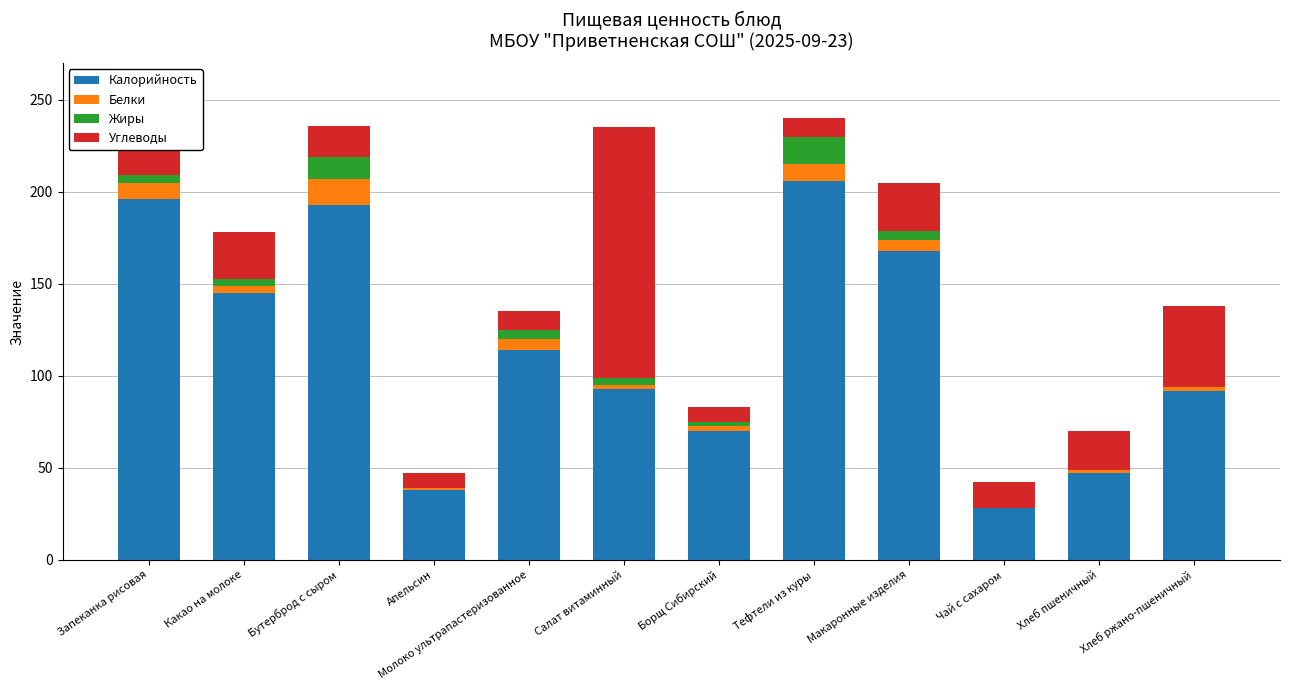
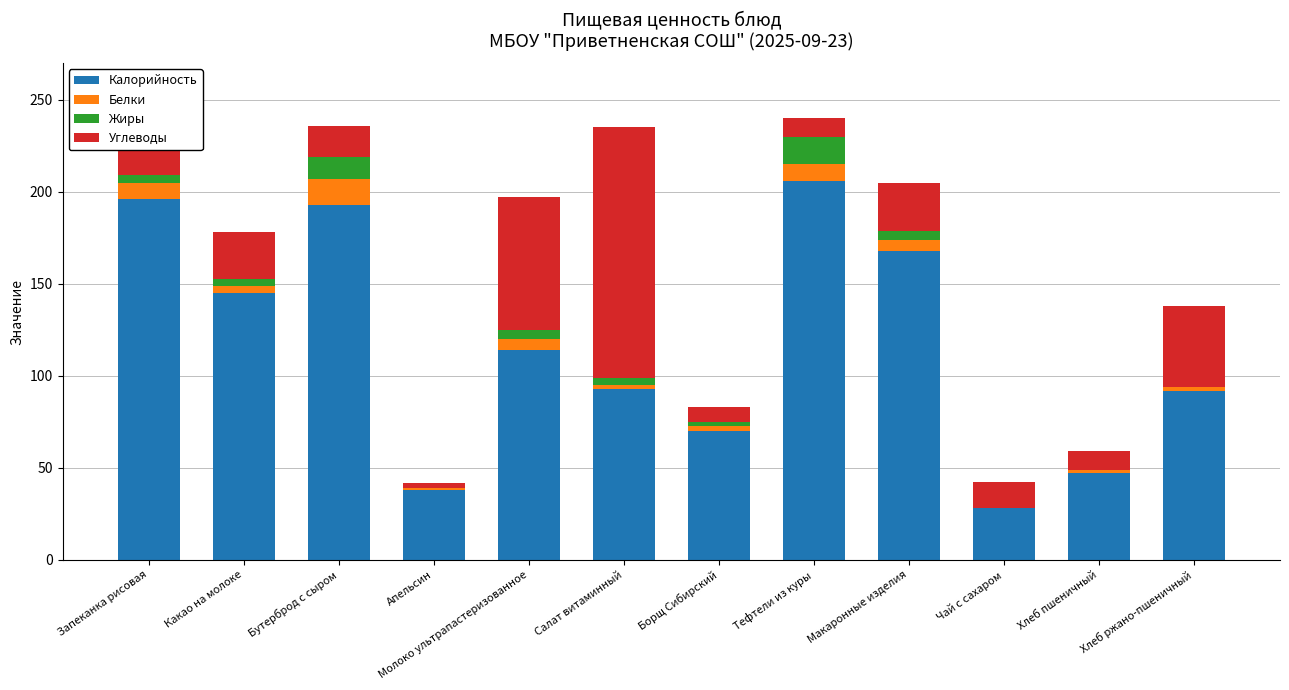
  {
    "Калорийность": {
      "Запеканка рисовая": 196,
      "Какао на молоке": 145,
      "Бутерброд с сыром": 193,
      "Апельсин": 38,
      "Молоко ультрапастеризованное": 114,
      "Салат витаминный": 93,
      "Борщ Сибирский": 70,
      "Тефтели из куры": 206,
      "Макаронные изделия": 168,
      "Чай с сахаром": 28,
      "Хлеб пшеничный": 47,
      "Хлеб ржано-пшеничный": 92
    },
    "Белки": {
      "Запеканка рисовая": 9,
      "Какао на молоке": 4,
      "Бутерброд с сыром": 14,
      "Молоко ультрапастеризованное": 6,
      "Салат витаминный": 2,
      "Борщ Сибирский": 3,
      "Тефтели из куры": 9,
      "Макаронные изделия": 6,
      "Хлеб пшеничный": 2,
      "Хлеб ржано-пшеничный": 2
    },
    "Жиры": {
      "Запеканка рисовая": 4,
      "Какао на молоке": 4,
      "Бутерброд с сыром": 12,
      "Апельсин": 0,
      "Молоко ультрапастеризованное": 5,
      "Салат витаминный": 4,
      "Борщ Сибирский": 2,
      "Тефтели из куры": 15,
      "Макаронные изделия": 5,
      "Чай с сахаром": 0,
      "Хлеб пшеничный": 0,
      "Хлеб ржано-пшеничный": 0
    },
    "Углеводы": {
      "Какао на молоке": 25,
      "Бутерброд с сыром": 17,
-     "Апельсин": 8,
-     "Молоко ультрапастеризованное": 10,
+     "Апельсин": 3,
+     "Молоко ультрапастеризованное": 72,
      "Салат витаминный": 136,
      "Борщ Сибирский": 8,
      "Тефтели из куры": 10,
      "Макаронные изделия": 26,
      "Чай с сахаром": 14,
-     "Хлеб пшеничный": 21,
+     "Хлеб пшеничный": 10,
      "Хлеб ржано-пшеничный": 44
    }
  }
